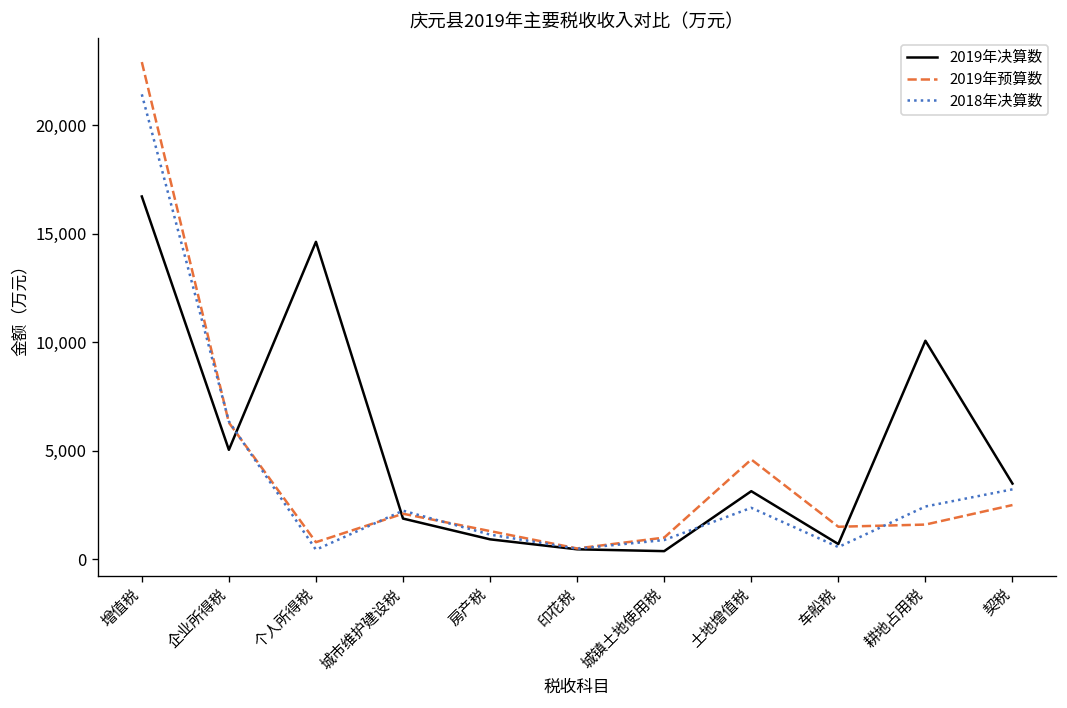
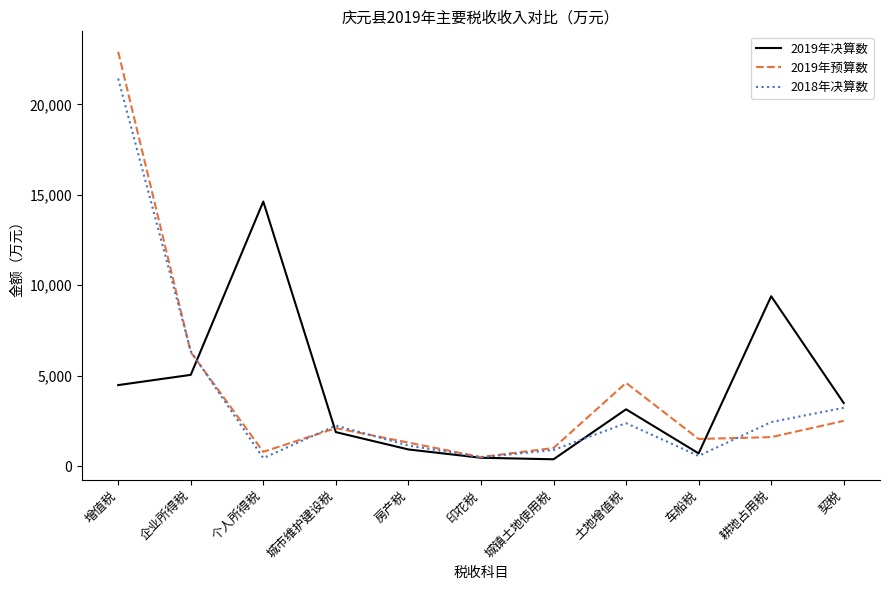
  {
    "2019年决算数": {
-     "增值税": "16,700",
+     "增值税": "4,500",
      "企业所得税": "5,000",
      "个人所得税": "14,600",
      "城市维护建设税": "1,900",
      "房产税": "900",
      "城镇土地使用税": "400",
      "土地增值税": "3,100",
-     "耕地占用税": "10,100",
+     "耕地占用税": "9,400",
      "契税": "3,500"
    },
    "2019年预算数": {
      "增值税": "22,900",
      "个人所得税": "800",
      "房产税": "1,300",
      "土地增值税": "4,600",
      "车船税": "1,500",
      "耕地占用税": "1,600",
      "契税": "2,500"
    },
    "2018年决算数": {
      "增值税": "21,400",
      "个人所得税": "400",
      "房产税": "1,100",
      "土地增值税": "2,400",
      "耕地占用税": "2,400",
      "契税": "3,200"
    }
  }
